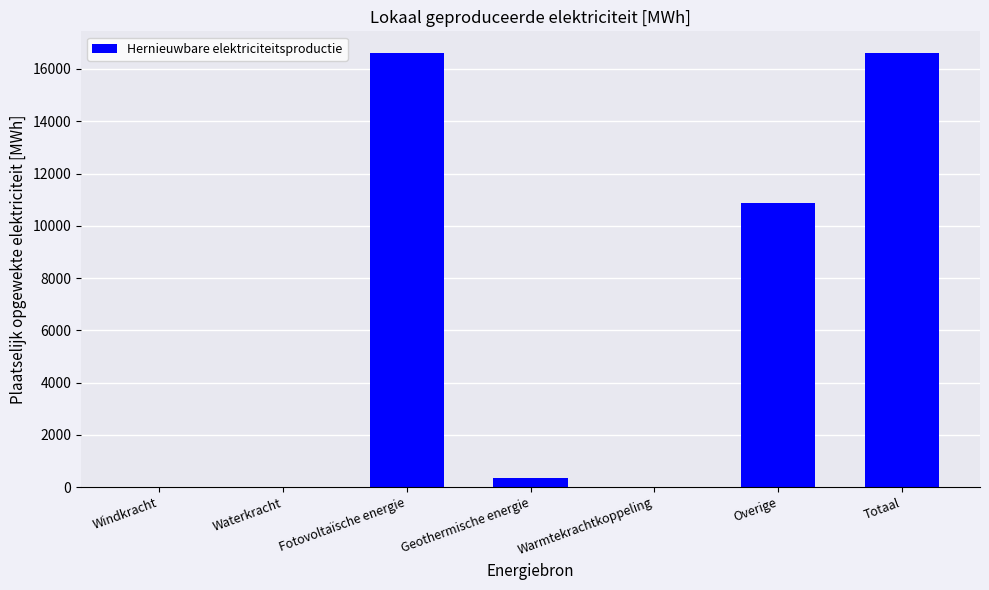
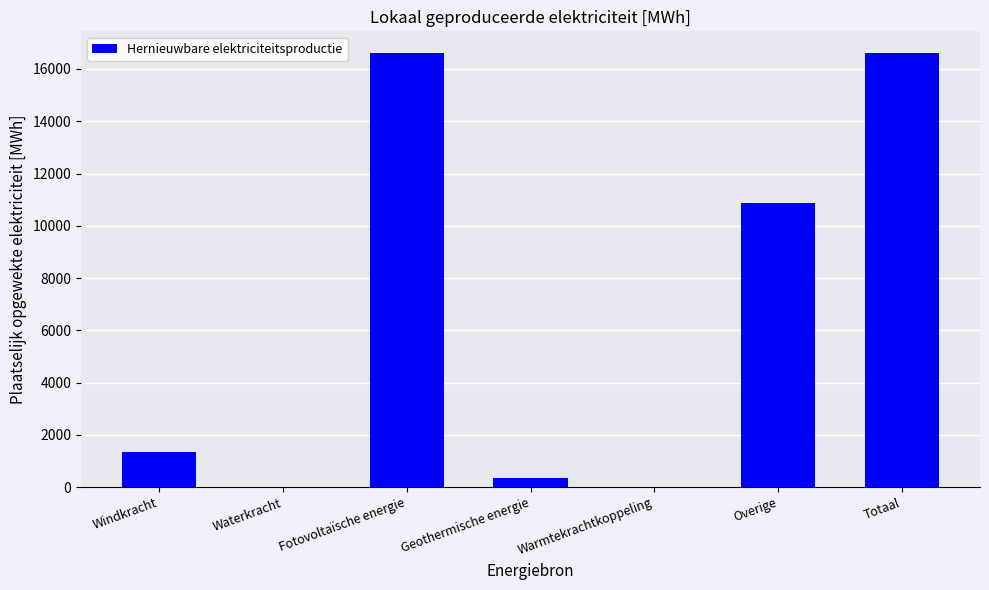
  {
-   "Windkracht": 0,
+   "Windkracht": 1300,
    "Waterkracht": 0,
    "Fotovoltaïsche energie": 16600,
    "Geothermische energie": 400,
    "Warmtekrachtkoppeling": 0,
    "Overige": 10900,
    "Totaal": 16600
  }
